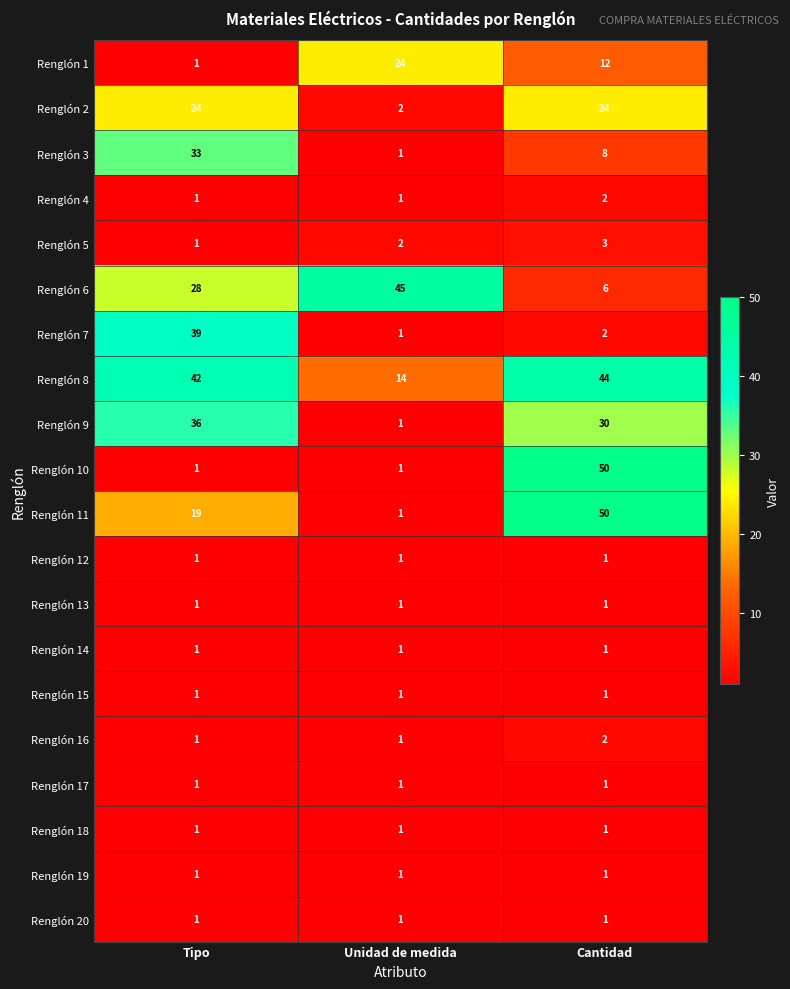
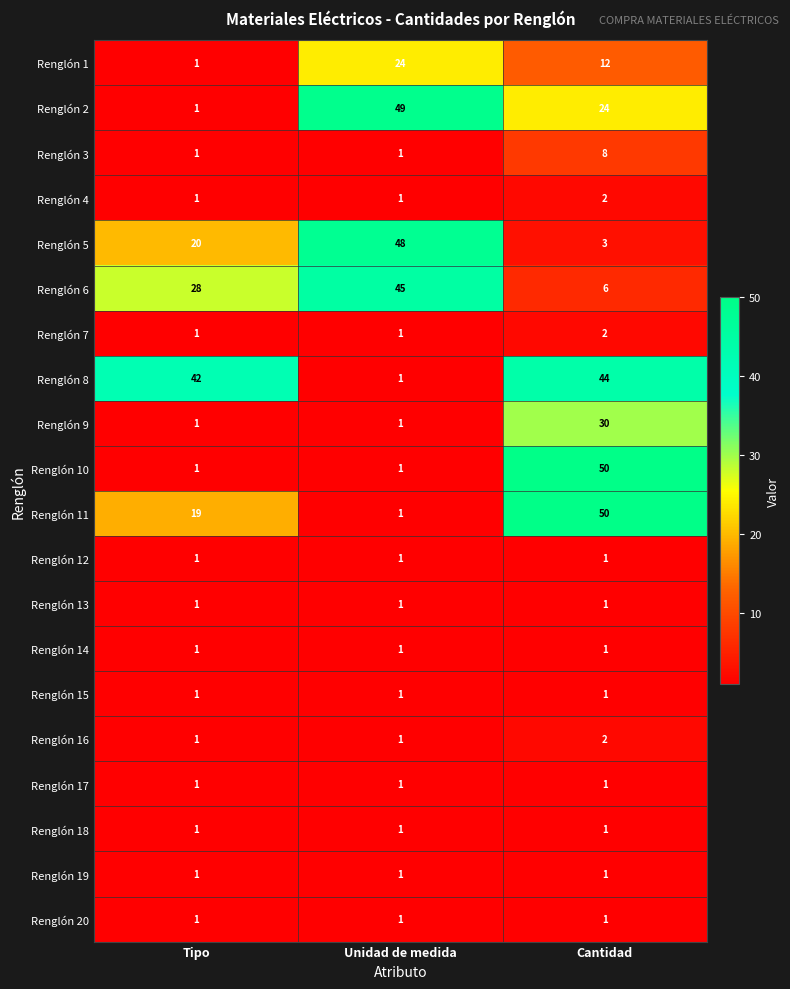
  {
    "Renglón 1": {
      "Tipo": 1,
      "Unidad de medida": 24,
      "Cantidad": 12
    },
    "Renglón 2": {
-     "Tipo": 24,
-     "Unidad de medida": 2,
+     "Tipo": 1,
+     "Unidad de medida": 49,
      "Cantidad": 24
    },
    "Renglón 3": {
-     "Tipo": 33,
+     "Tipo": 1,
      "Unidad de medida": 1,
      "Cantidad": 8
    },
    "Renglón 4": {
      "Tipo": 1,
      "Unidad de medida": 1,
      "Cantidad": 2
    },
    "Renglón 5": {
-     "Tipo": 1,
-     "Unidad de medida": 2,
+     "Tipo": 20,
+     "Unidad de medida": 48,
      "Cantidad": 3
    },
    "Renglón 6": {
      "Tipo": 28,
      "Unidad de medida": 45,
      "Cantidad": 6
    },
    "Renglón 7": {
-     "Tipo": 39,
+     "Tipo": 1,
      "Unidad de medida": 1,
      "Cantidad": 2
    },
    "Renglón 8": {
      "Tipo": 42,
-     "Unidad de medida": 14,
+     "Unidad de medida": 1,
      "Cantidad": 44
    },
    "Renglón 9": {
-     "Tipo": 36,
+     "Tipo": 1,
      "Unidad de medida": 1,
      "Cantidad": 30
    },
    "Renglón 10": {
      "Tipo": 1,
      "Unidad de medida": 1,
      "Cantidad": 50
    },
    "Renglón 11": {
      "Tipo": 19,
      "Unidad de medida": 1,
      "Cantidad": 50
    },
    "Renglón 12": {
      "Tipo": 1,
      "Unidad de medida": 1,
      "Cantidad": 1
    },
    "Renglón 13": {
      "Tipo": 1,
      "Unidad de medida": 1,
      "Cantidad": 1
    },
    "Renglón 14": {
      "Tipo": 1,
      "Unidad de medida": 1,
      "Cantidad": 1
    },
    "Renglón 15": {
      "Tipo": 1,
      "Unidad de medida": 1,
      "Cantidad": 1
    },
    "Renglón 16": {
      "Tipo": 1,
      "Unidad de medida": 1,
      "Cantidad": 2
    },
    "Renglón 17": {
      "Tipo": 1,
      "Unidad de medida": 1,
      "Cantidad": 1
    },
    "Renglón 18": {
      "Tipo": 1,
      "Unidad de medida": 1,
      "Cantidad": 1
    },
    "Renglón 19": {
      "Tipo": 1,
      "Unidad de medida": 1,
      "Cantidad": 1
    },
    "Renglón 20": {
      "Tipo": 1,
      "Unidad de medida": 1,
      "Cantidad": 1
    }
  }
